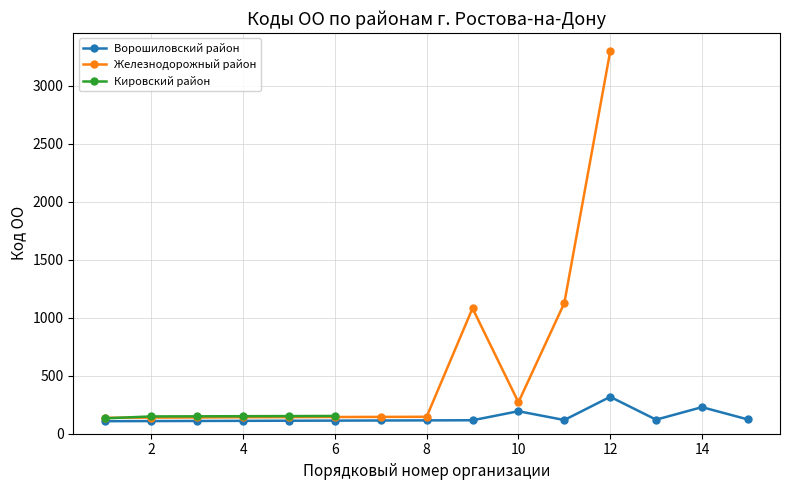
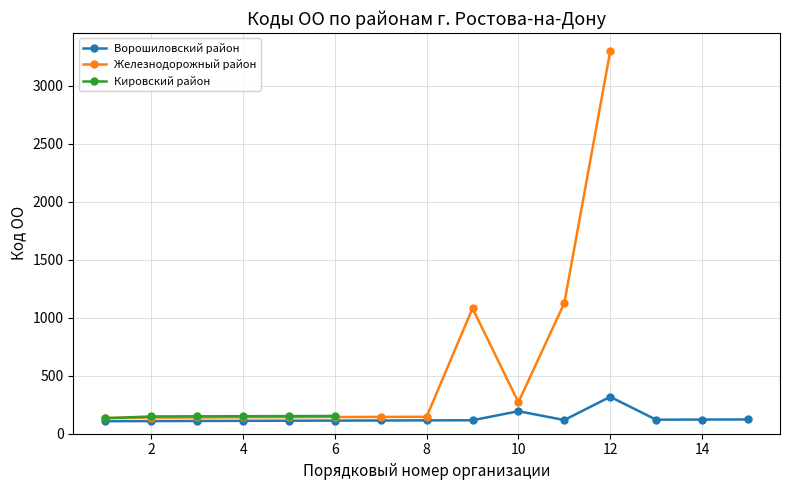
  {
    "Ворошиловский район": {
      "2": 110,
      "4": 110,
      "6": 110,
      "8": 120,
      "10": 190,
      "12": 320,
-     "14": 230
+     "14": 120
    },
    "Железнодорожный район": {
      "8": 150,
      "10": 270,
      "12": 3300
    }
  }
